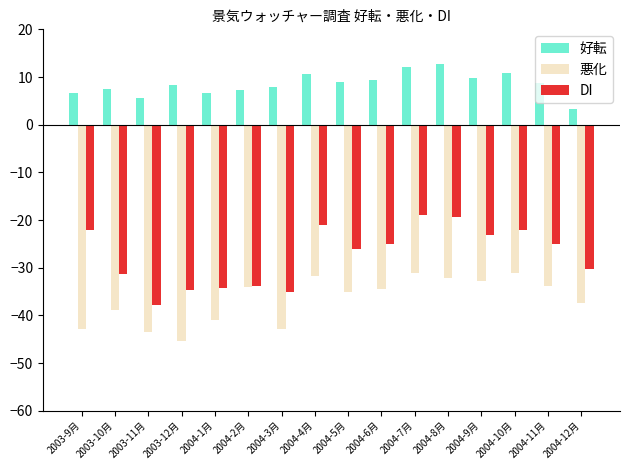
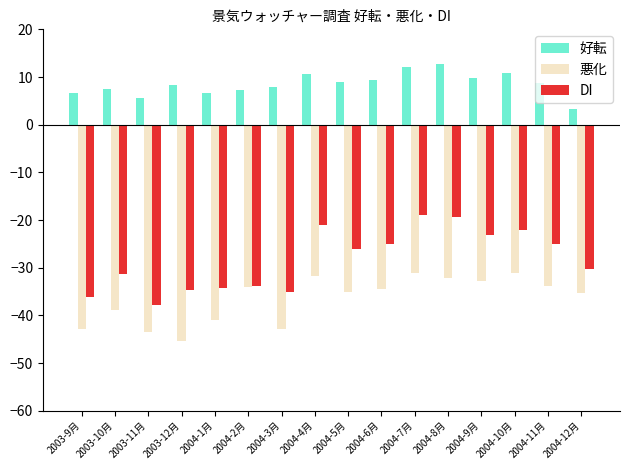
  {
    "好転": {
      "2003-9月": 7,
      "2003-10月": 8,
      "2003-11月": 6,
      "2003-12月": 8,
      "2004-1月": 7,
      "2004-2月": 7,
      "2004-3月": 8,
      "2004-4月": 11,
      "2004-5月": 9,
      "2004-6月": 9,
      "2004-7月": 12,
      "2004-8月": 13,
      "2004-9月": 10,
      "2004-10月": 11,
      "2004-12月": 3
    },
    "悪化": {
      "2003-9月": -43,
      "2003-10月": -39,
      "2003-11月": -43,
      "2003-12月": -45,
      "2004-1月": -41,
      "2004-2月": -34,
      "2004-3月": -43,
      "2004-4月": -32,
      "2004-5月": -35,
      "2004-6月": -34,
      "2004-7月": -31,
      "2004-8月": -32,
      "2004-9月": -33,
      "2004-10月": -31,
      "2004-11月": -34,
-     "2004-12月": -38
+     "2004-12月": -35
    },
    "DI": {
-     "2003-9月": -22,
+     "2003-9月": -36,
      "2003-10月": -31,
      "2003-11月": -38,
      "2003-12月": -35,
      "2004-1月": -34,
      "2004-2月": -34,
      "2004-3月": -35,
      "2004-4月": -21,
      "2004-5月": -26,
      "2004-6月": -25,
      "2004-7月": -19,
      "2004-8月": -19,
      "2004-9月": -23,
      "2004-10月": -22,
      "2004-11月": -25,
      "2004-12月": -30
    }
  }
